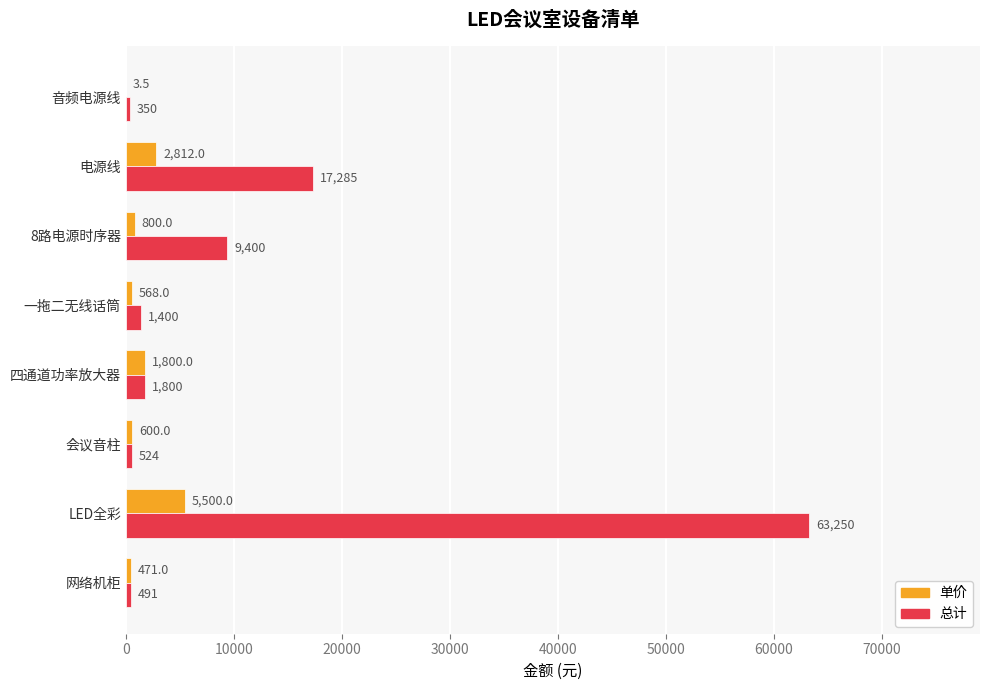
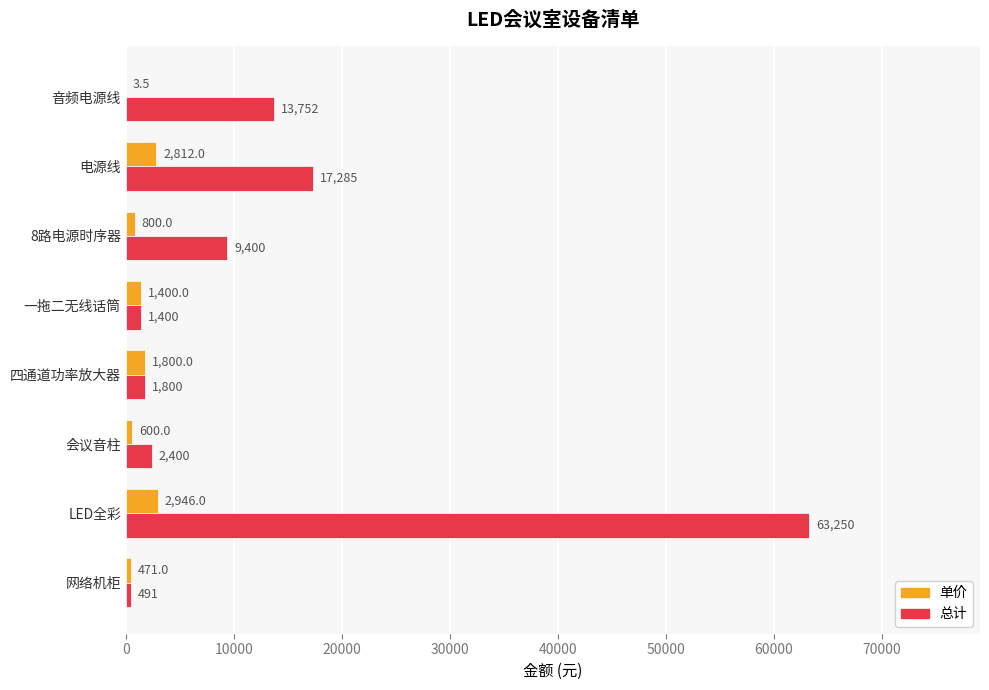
  {
    "单价": {
      "音频电源线": "3.5",
      "电源线": "2,812.0",
      "8路电源时序器": "800.0",
-     "一拖二无线话筒": "568.0",
+     "一拖二无线话筒": "1,400.0",
      "四通道功率放大器": "1,800.0",
      "会议音柱": "600.0",
-     "LED全彩": "5,500.0",
+     "LED全彩": "2,946.0",
      "网络机柜": "471.0"
    },
    "总计": {
-     "音频电源线": "350",
+     "音频电源线": "13,752",
      "电源线": "17,285",
      "8路电源时序器": "9,400",
      "一拖二无线话筒": "1,400",
      "四通道功率放大器": "1,800",
-     "会议音柱": "524",
+     "会议音柱": "2,400",
      "LED全彩": "63,250",
      "网络机柜": "491"
    }
  }
